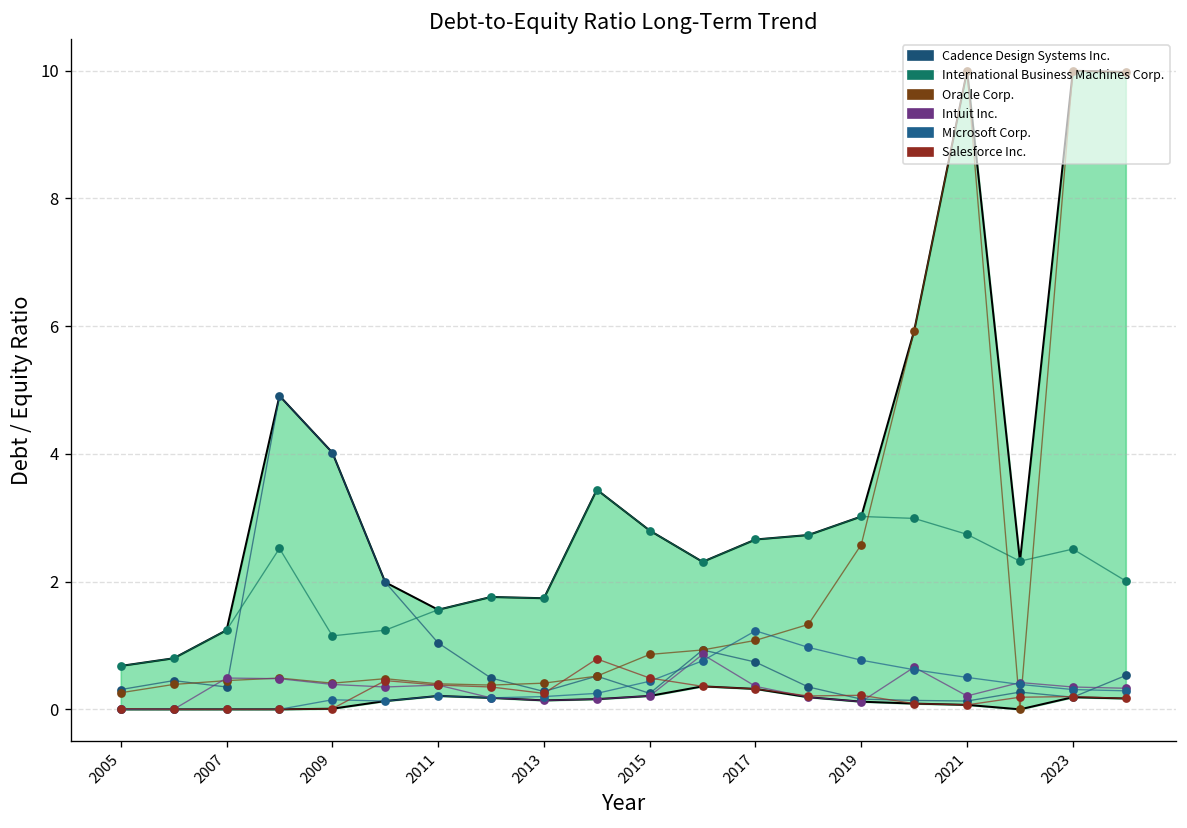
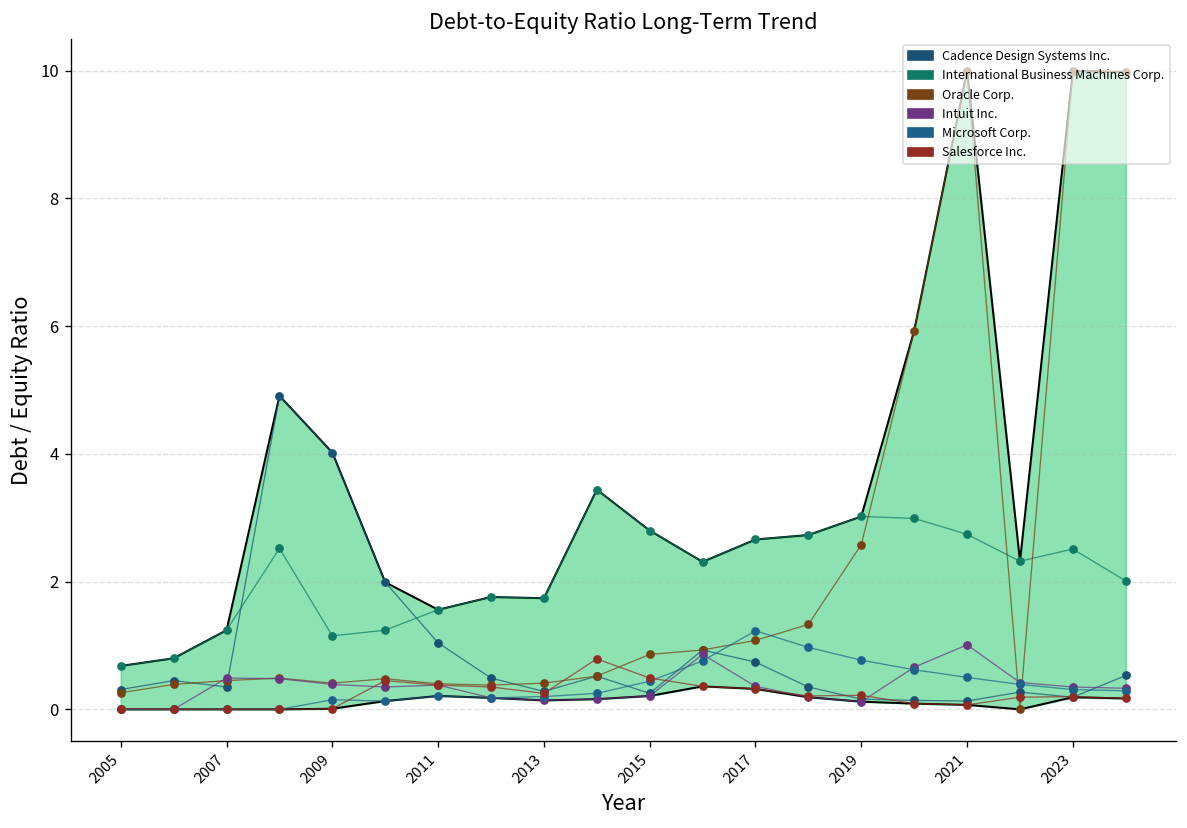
  {
    "Intuit Inc.": {
-     "2021": 0.2
+     "2021": 1.0
    }
  }
